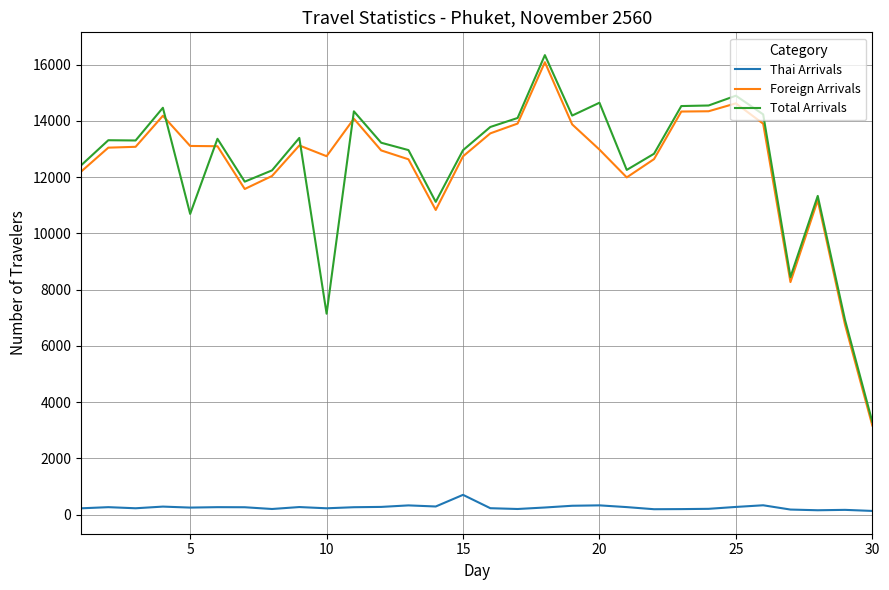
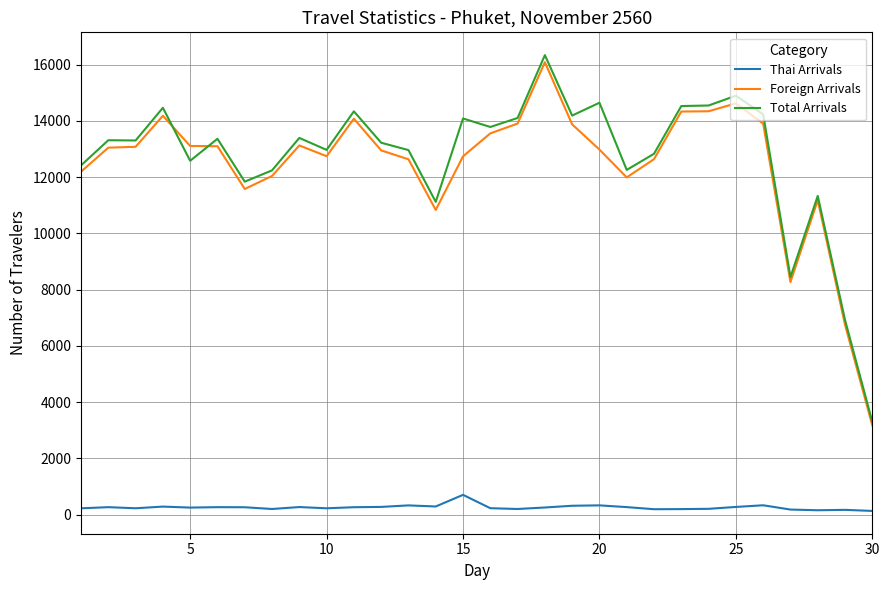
  {
    "Thai Arrivals": {
      "5": 200,
      "10": 200,
      "15": 700,
      "20": 300,
      "25": 300,
      "30": 100
    },
    "Foreign Arrivals": {
      "5": 13100,
      "10": 12700,
      "15": 12700,
      "20": 13000,
      "30": 3200
    },
    "Total Arrivals": {
-     "5": 10700,
-     "10": 7100,
-     "15": 13000,
+     "5": 12600,
+     "10": 13000,
+     "15": 14100,
      "20": 14600,
      "30": 3300
    }
  }
